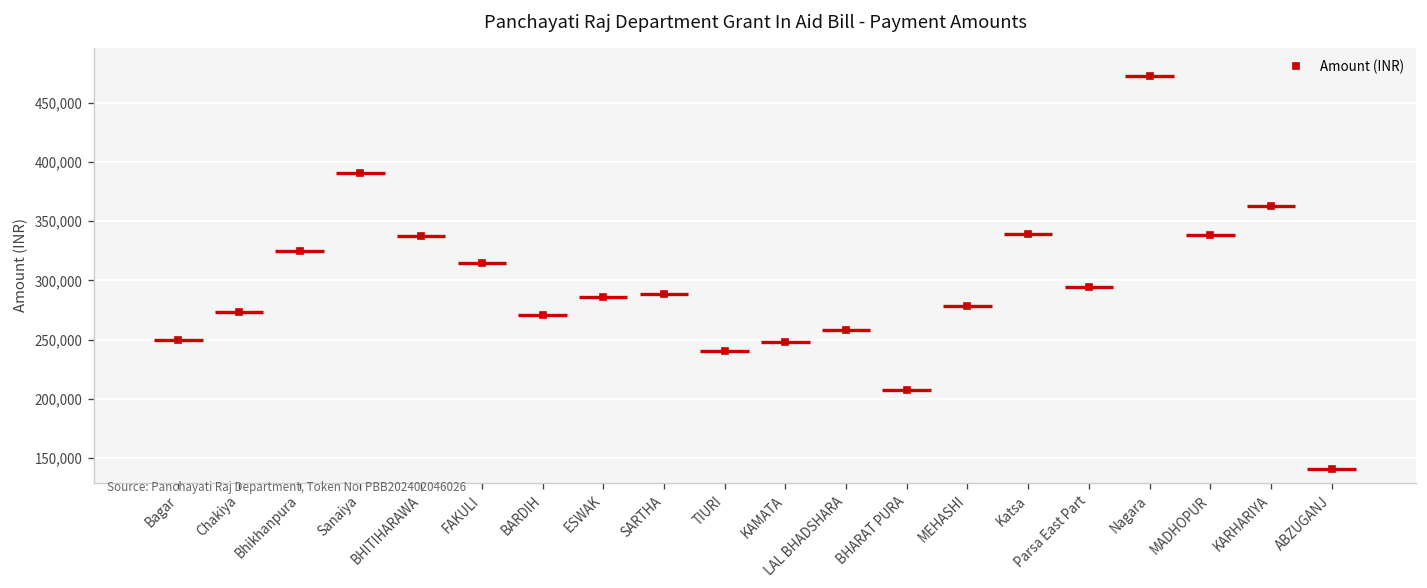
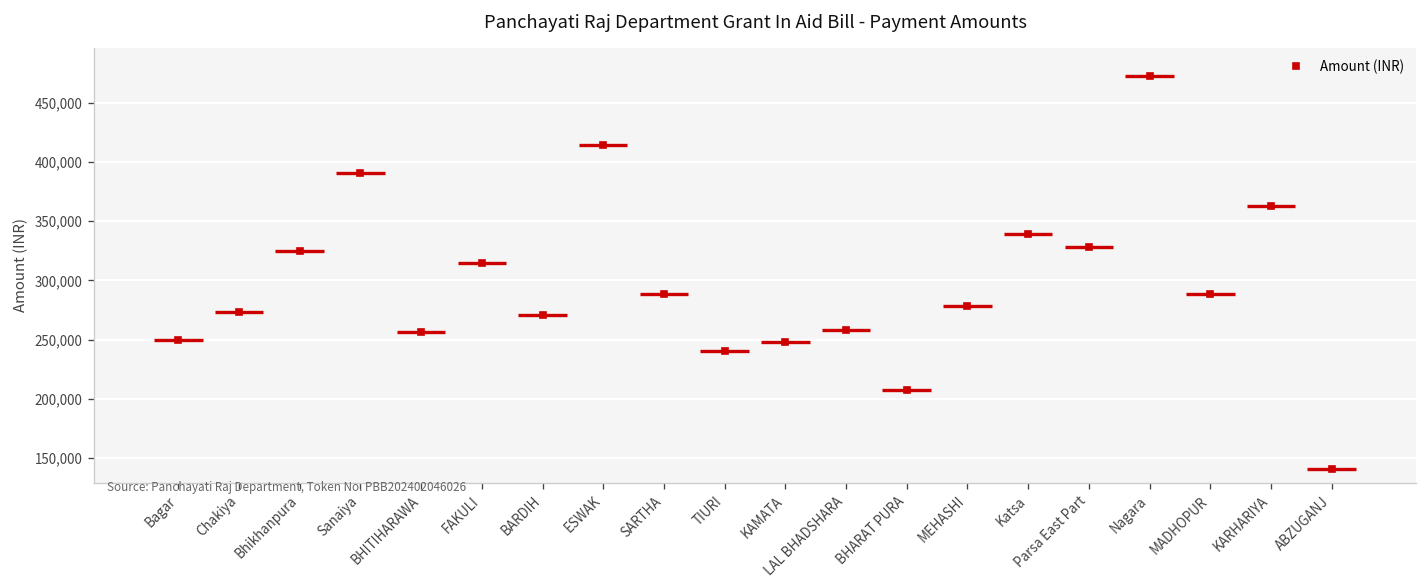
  {
    "Bagar": "250,000",
    "Chakiya": "270,000",
    "Bhikhanpura": "320,000",
    "Sanaiya": "390,000",
-   "BHITIHARAWA": "340,000",
+   "BHITIHARAWA": "260,000",
    "FAKULI": "310,000",
    "BARDIH": "270,000",
-   "ESWAK": "290,000",
+   "ESWAK": "410,000",
    "SARTHA": "290,000",
    "TIURI": "240,000",
    "KAMATA": "250,000",
    "LAL BHADSHARA": "260,000",
    "BHARAT PURA": "210,000",
    "MEHASHI": "280,000",
    "Katsa": "340,000",
-   "Parsa East Part": "290,000",
+   "Parsa East Part": "330,000",
    "Nagara": "470,000",
-   "MADHOPUR": "340,000",
+   "MADHOPUR": "290,000",
    "KARHARIYA": "360,000",
    "ABZUGANJ": "140,000"
  }
